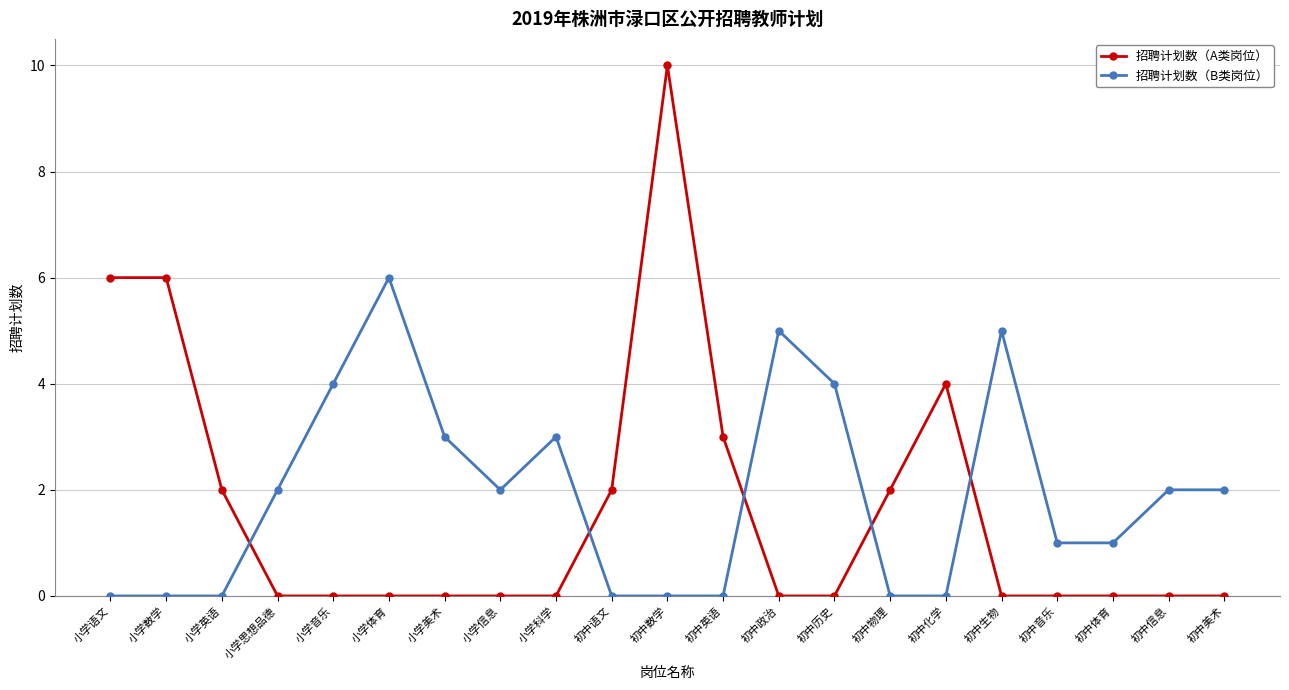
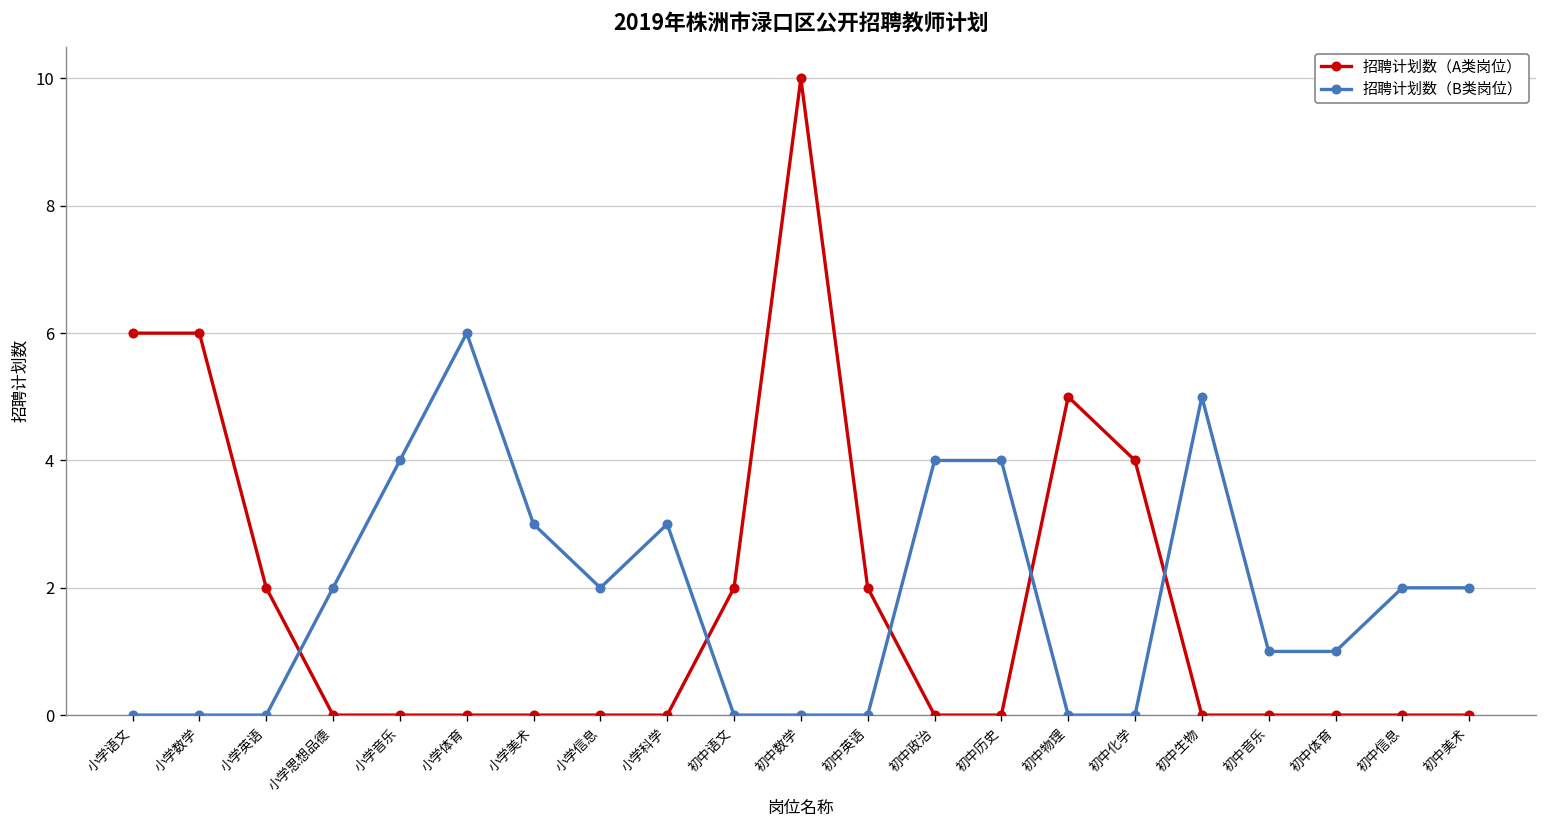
  {
    "招聘计划数（A类岗位）": {
      "小学语文": 6,
      "小学数学": 6,
      "小学英语": 2,
      "小学思想品德": 0,
      "小学音乐": 0,
      "小学体育": 0,
      "小学美术": 0,
      "小学信息": 0,
      "小学科学": 0,
      "初中语文": 2,
      "初中数学": 10,
-     "初中英语": 3,
+     "初中英语": 2,
      "初中政治": 0,
      "初中历史": 0,
-     "初中物理": 2,
+     "初中物理": 5,
      "初中化学": 4,
      "初中生物": 0,
      "初中音乐": 0,
      "初中体育": 0,
      "初中信息": 0,
      "初中美术": 0
    },
    "招聘计划数（B类岗位）": {
      "小学语文": 0,
      "小学数学": 0,
      "小学英语": 0,
      "小学思想品德": 2,
      "小学音乐": 4,
      "小学体育": 6,
      "小学美术": 3,
      "小学信息": 2,
      "小学科学": 3,
      "初中语文": 0,
      "初中数学": 0,
      "初中英语": 0,
-     "初中政治": 5,
+     "初中政治": 4,
      "初中历史": 4,
      "初中物理": 0,
      "初中化学": 0,
      "初中生物": 5,
      "初中音乐": 1,
      "初中体育": 1,
      "初中信息": 2,
      "初中美术": 2
    }
  }
